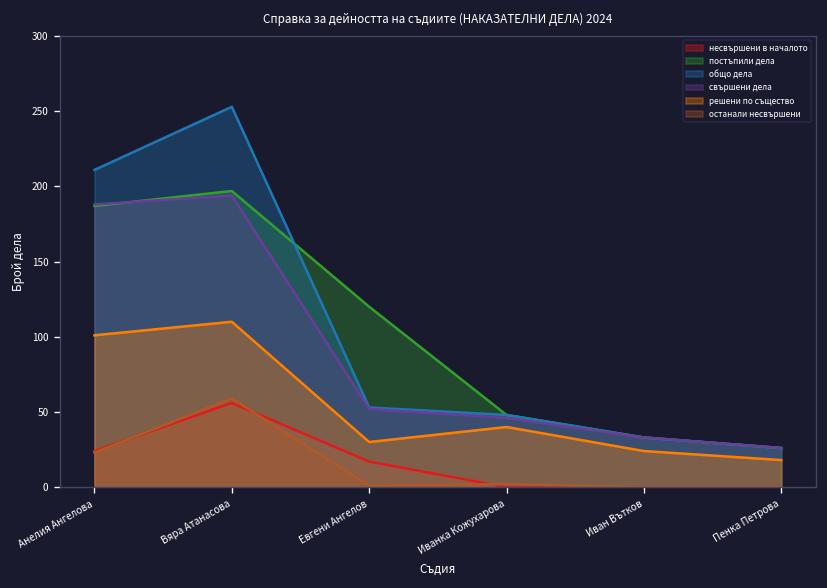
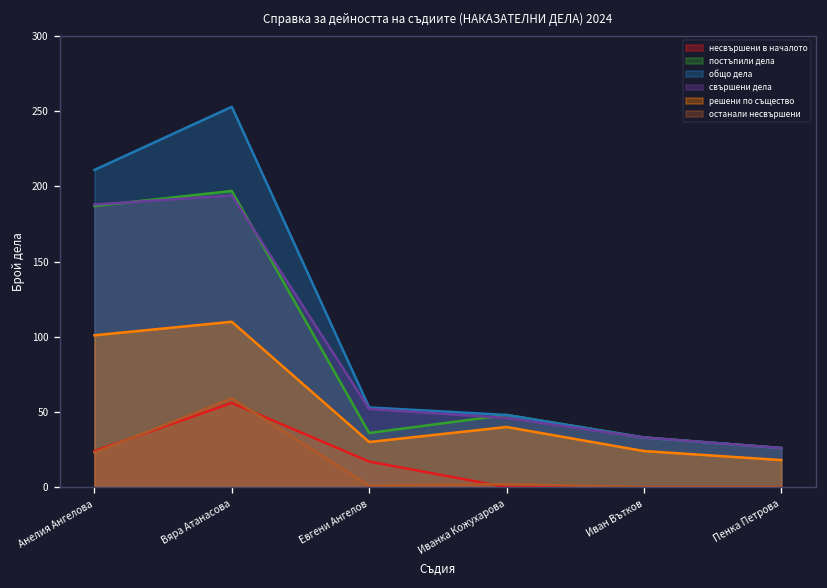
  {
    "постъпили дела": {
      "Вяра Атанасова": 197,
-     "Евгени Ангелов": 120
+     "Евгени Ангелов": 36
    }
  }
